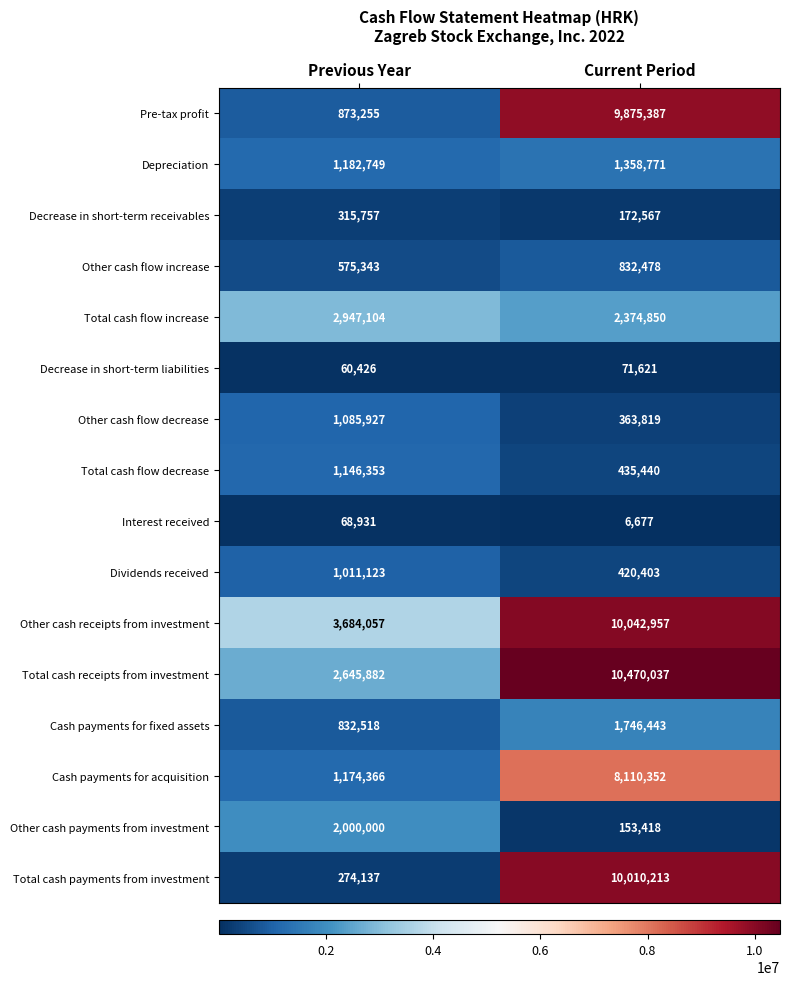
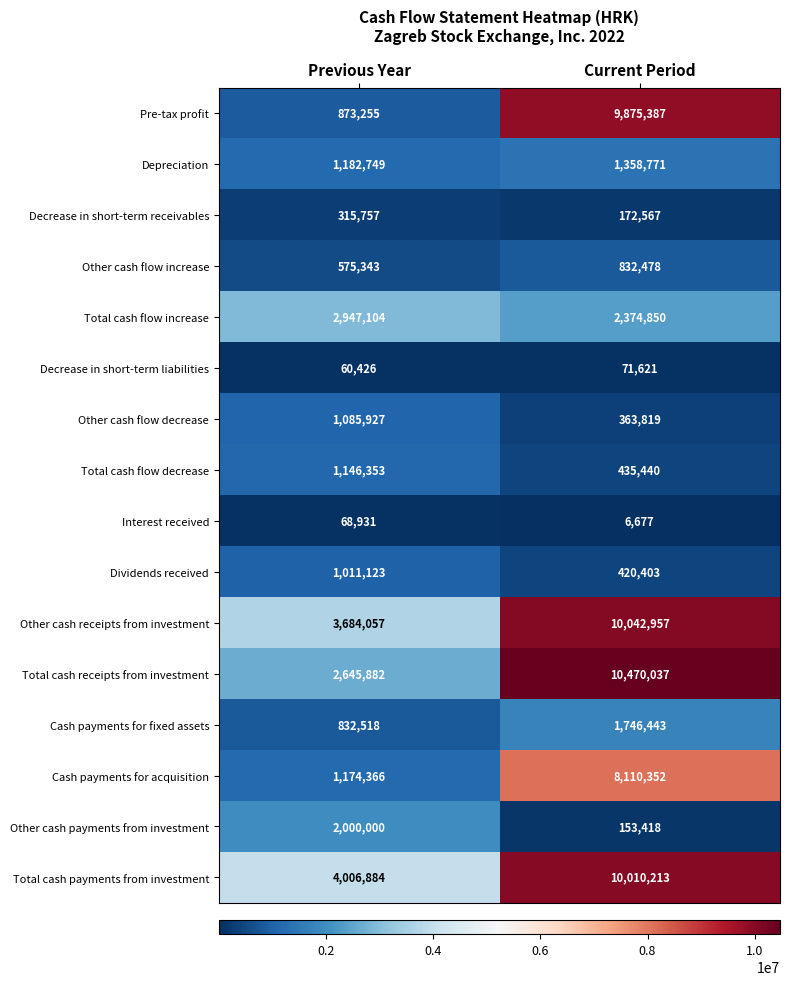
  {
    "Pre-tax profit": {
      "Previous Year": "873,255",
      "Current Period": "9,875,387"
    },
    "Depreciation": {
      "Previous Year": "1,182,749",
      "Current Period": "1,358,771"
    },
    "Decrease in short-term receivables": {
      "Previous Year": "315,757",
      "Current Period": "172,567"
    },
    "Other cash flow increase": {
      "Previous Year": "575,343",
      "Current Period": "832,478"
    },
    "Total cash flow increase": {
      "Previous Year": "2,947,104",
      "Current Period": "2,374,850"
    },
    "Decrease in short-term liabilities": {
      "Previous Year": "60,426",
      "Current Period": "71,621"
    },
    "Other cash flow decrease": {
      "Previous Year": "1,085,927",
      "Current Period": "363,819"
    },
    "Total cash flow decrease": {
      "Previous Year": "1,146,353",
      "Current Period": "435,440"
    },
    "Interest received": {
      "Previous Year": "68,931",
      "Current Period": "6,677"
    },
    "Dividends received": {
      "Previous Year": "1,011,123",
      "Current Period": "420,403"
    },
    "Other cash receipts from investment": {
      "Previous Year": "3,684,057",
      "Current Period": "10,042,957"
    },
    "Total cash receipts from investment": {
      "Previous Year": "2,645,882",
      "Current Period": "10,470,037"
    },
    "Cash payments for fixed assets": {
      "Previous Year": "832,518",
      "Current Period": "1,746,443"
    },
    "Cash payments for acquisition": {
      "Previous Year": "1,174,366",
      "Current Period": "8,110,352"
    },
    "Other cash payments from investment": {
      "Previous Year": "2,000,000",
      "Current Period": "153,418"
    },
    "Total cash payments from investment": {
-     "Previous Year": "274,137",
+     "Previous Year": "4,006,884",
      "Current Period": "10,010,213"
    }
  }
